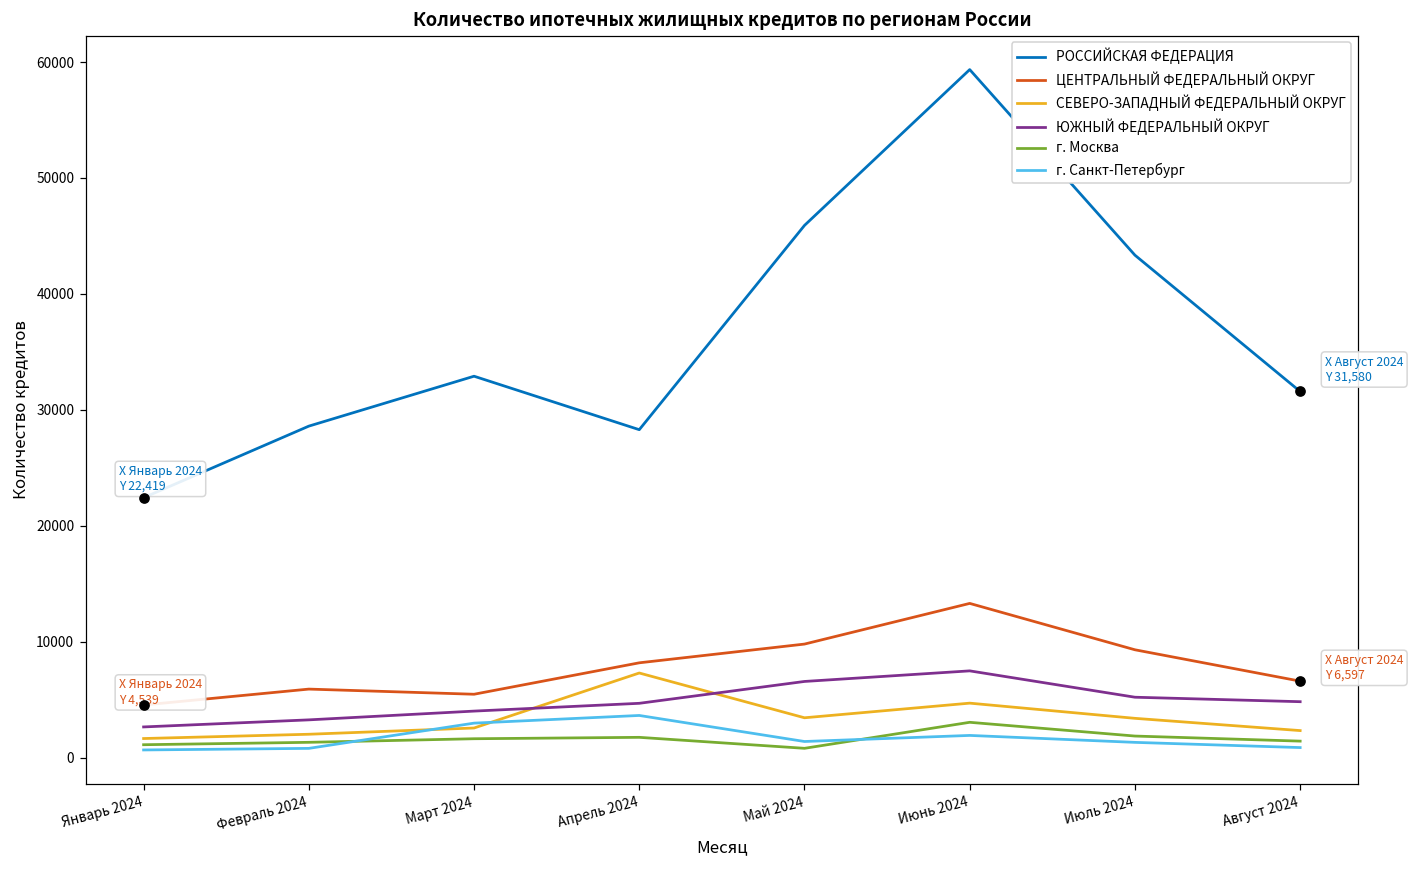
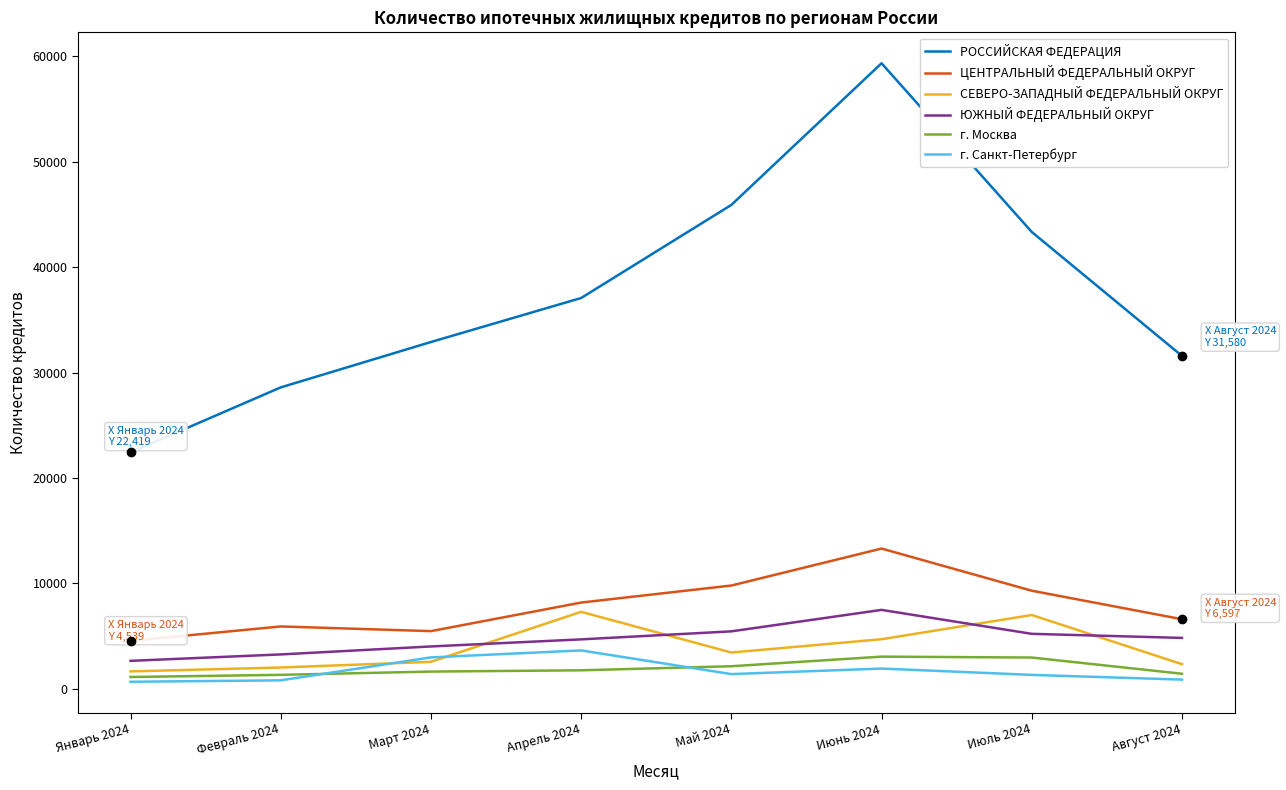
  {
    "РОССИЙСКАЯ ФЕДЕРАЦИЯ": {
      "Февраль 2024": 28600,
      "Март 2024": 32900,
-     "Апрель 2024": 28300,
+     "Апрель 2024": 37100,
      "Май 2024": 45900,
      "Июнь 2024": 59300,
      "Июль 2024": 43300
    },
    "ЦЕНТРАЛЬНЫЙ ФЕДЕРАЛЬНЫЙ ОКРУГ": {
      "Февраль 2024": 5900,
      "Март 2024": 5500,
      "Апрель 2024": 8200,
      "Май 2024": 9800,
      "Июнь 2024": 13300,
      "Июль 2024": 9300
    },
    "СЕВЕРО-ЗАПАДНЫЙ ФЕДЕРАЛЬНЫЙ ОКРУГ": {
      "Январь 2024": 1600,
      "Февраль 2024": 2000,
      "Март 2024": 2600,
      "Апрель 2024": 7300,
      "Май 2024": 3400,
      "Июнь 2024": 4700,
-     "Июль 2024": 3400,
+     "Июль 2024": 7000,
      "Август 2024": 2300
    },
    "ЮЖНЫЙ ФЕДЕРАЛЬНЫЙ ОКРУГ": {
      "Январь 2024": 2600,
      "Февраль 2024": 3300,
      "Март 2024": 4000,
      "Апрель 2024": 4700,
-     "Май 2024": 6600,
+     "Май 2024": 5400,
      "Июнь 2024": 7500,
      "Июль 2024": 5200,
      "Август 2024": 4800
    },
    "г. Москва": {
      "Январь 2024": 1100,
      "Февраль 2024": 1300,
      "Март 2024": 1600,
      "Апрель 2024": 1800,
-     "Май 2024": 800,
+     "Май 2024": 2100,
      "Июнь 2024": 3000,
-     "Июль 2024": 1900,
+     "Июль 2024": 3000,
      "Август 2024": 1400
    },
    "г. Санкт-Петербург": {
      "Январь 2024": 700,
      "Февраль 2024": 800,
      "Март 2024": 3000,
      "Апрель 2024": 3600,
      "Май 2024": 1400,
      "Июнь 2024": 1900,
      "Июль 2024": 1300,
      "Август 2024": 900
    }
  }
